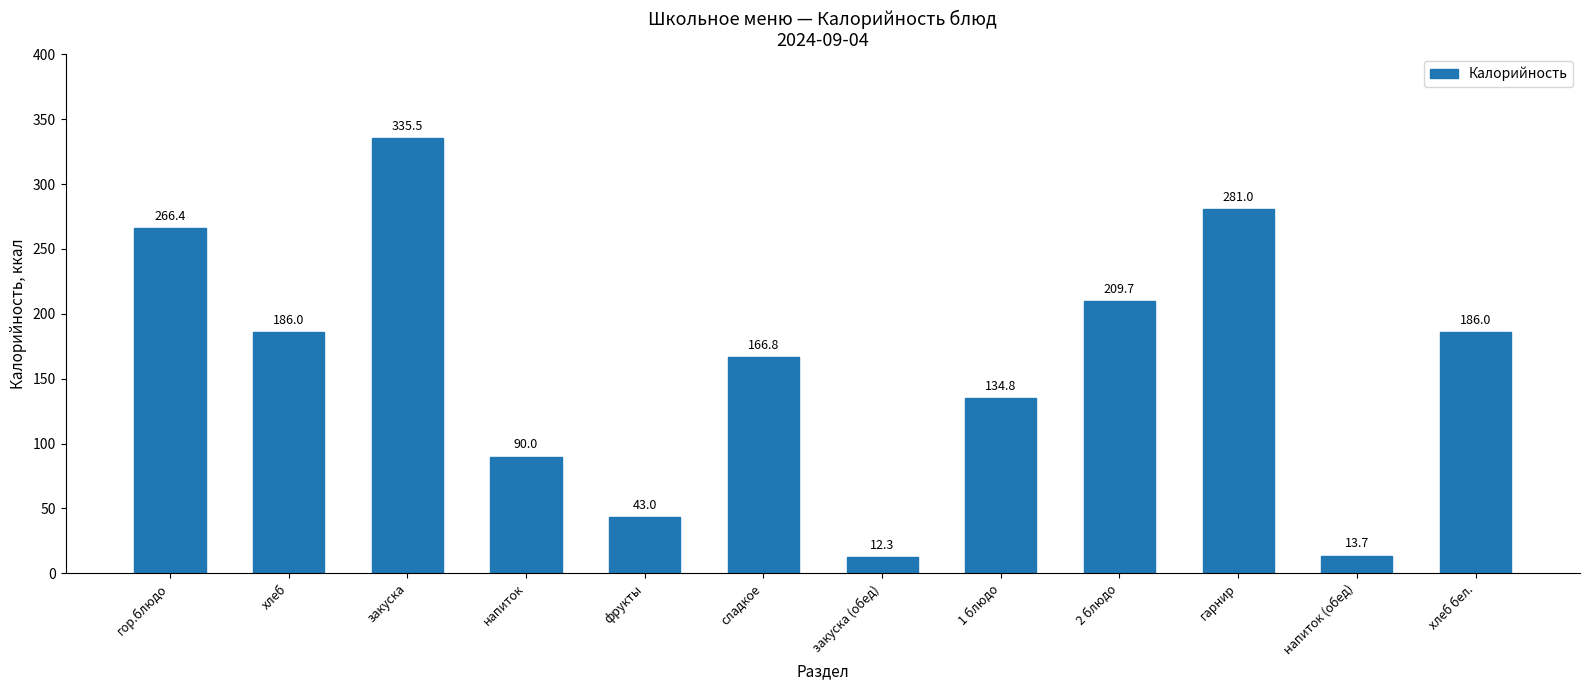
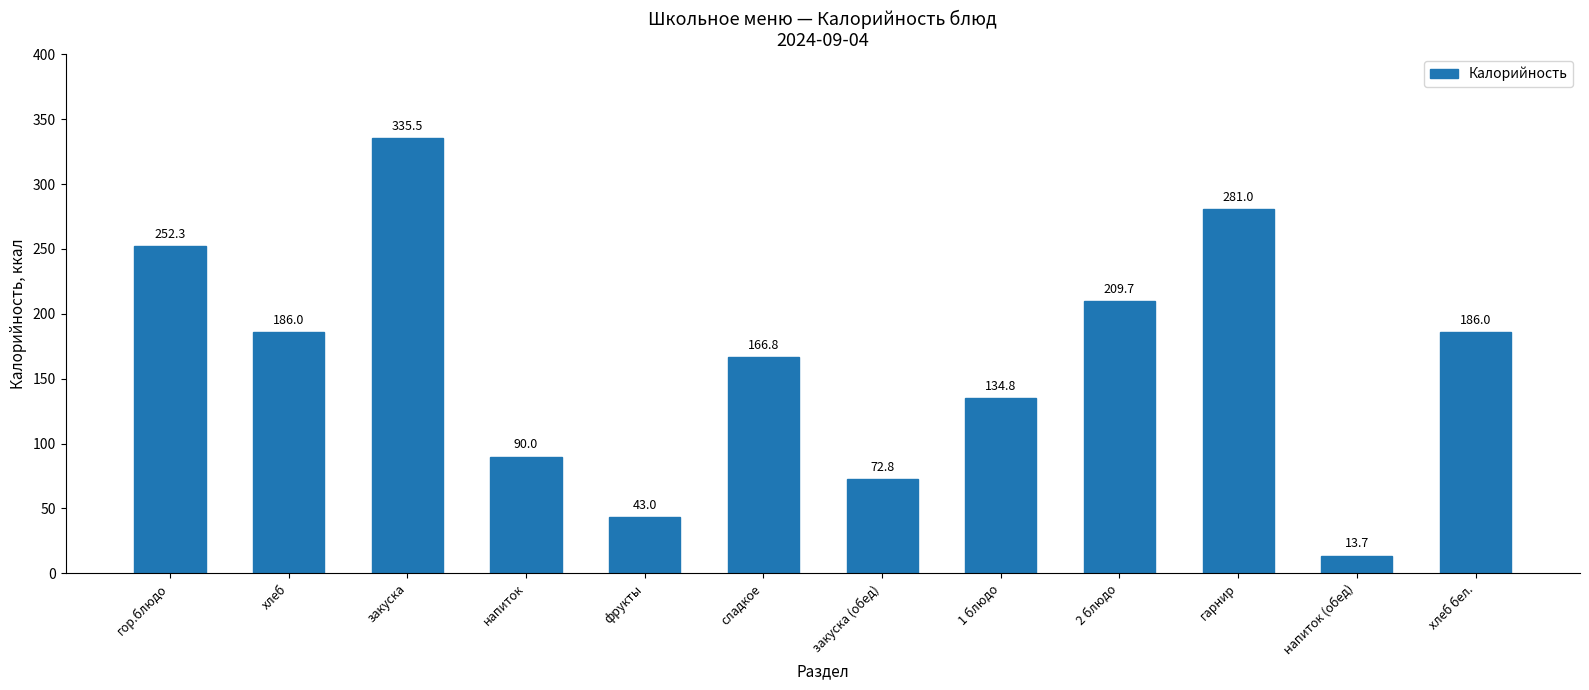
  {
-   "гор.блюдо": 266.4,
+   "гор.блюдо": 252.3,
    "хлеб": 186.0,
    "закуска": 335.5,
    "напиток": 90.0,
    "фрукты": 43.0,
    "сладкое": 166.8,
-   "закуска (обед)": 12.3,
+   "закуска (обед)": 72.8,
    "1 блюдо": 134.8,
    "2 блюдо": 209.7,
    "гарнир": 281.0,
    "напиток (обед)": 13.7,
    "хлеб бел.": 186.0
  }
